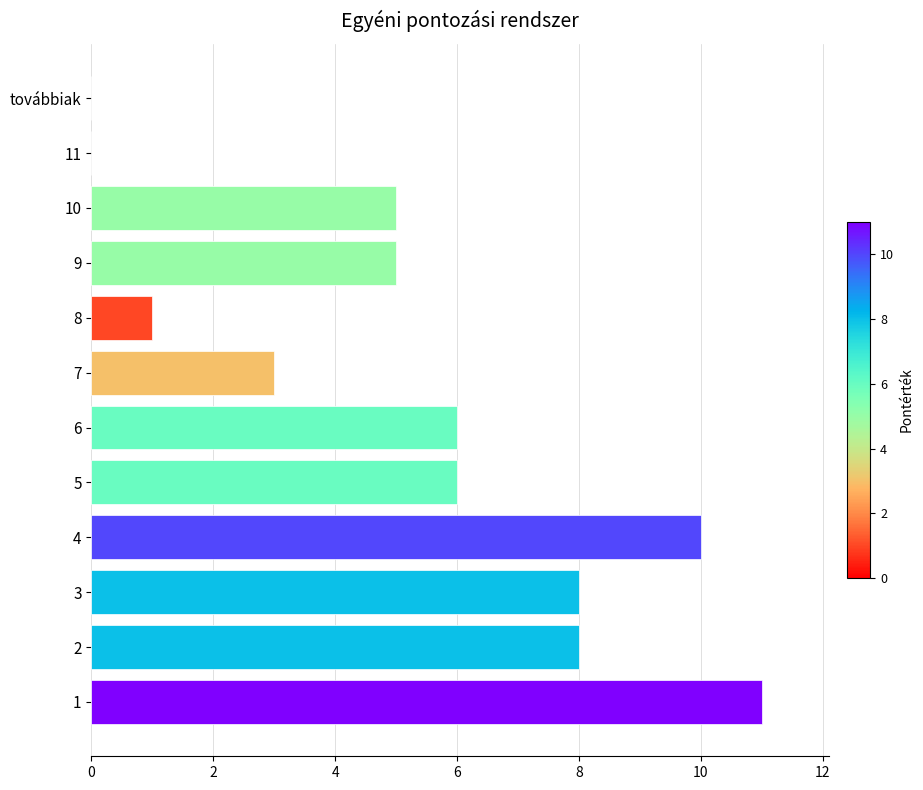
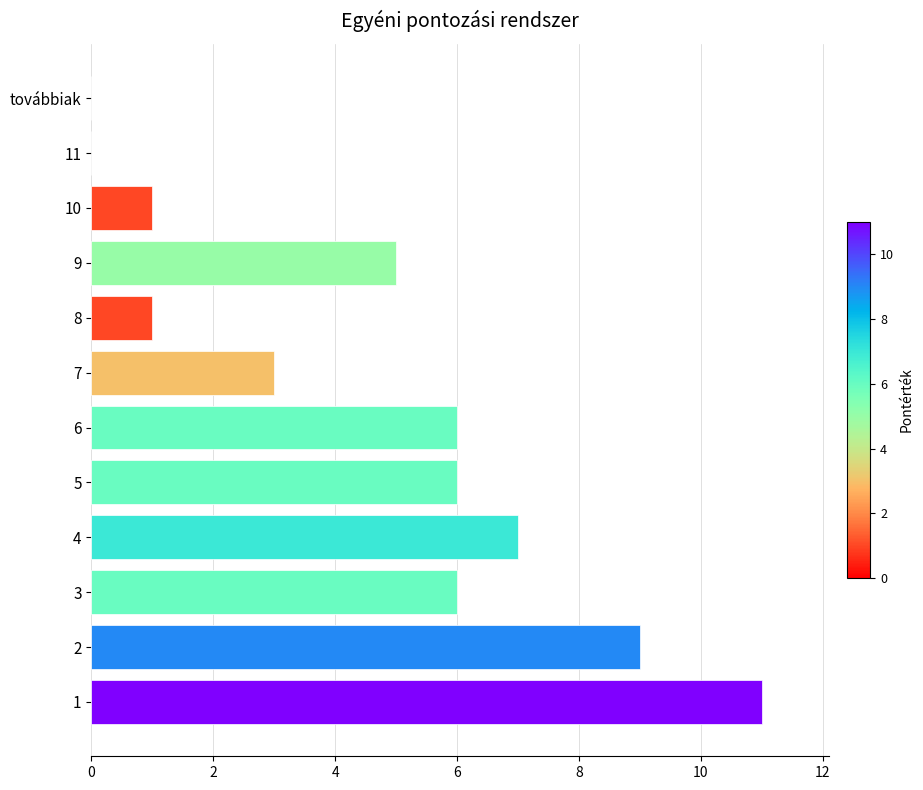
  {
    "továbbiak": 0,
    "11": 0,
-   "10": 5,
+   "10": 1,
    "9": 5,
    "8": 1,
    "7": 3,
    "6": 6,
    "5": 6,
-   "4": 10,
-   "3": 8,
-   "2": 8,
+   "4": 7,
+   "3": 6,
+   "2": 9,
    "1": 11
  }
